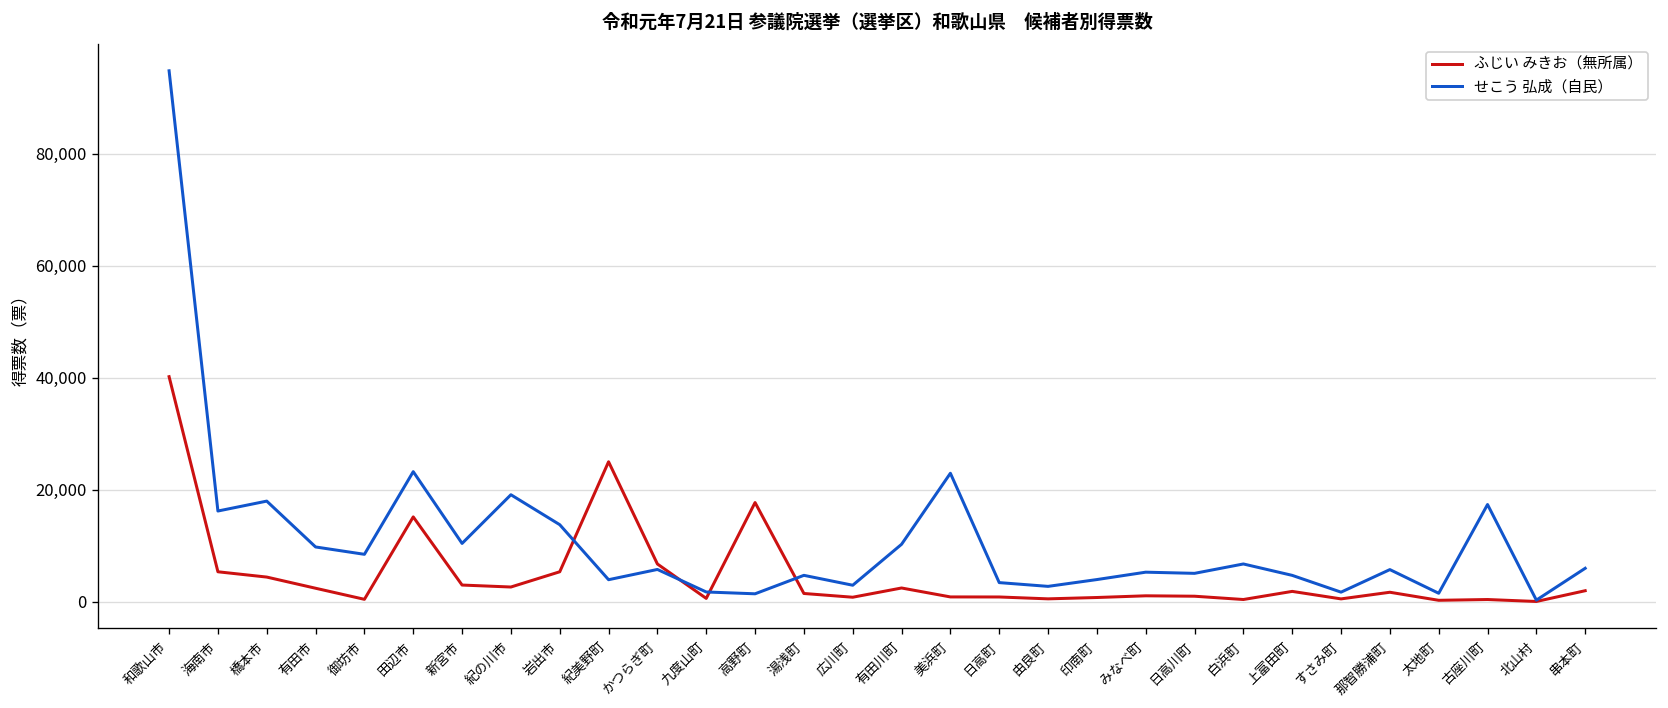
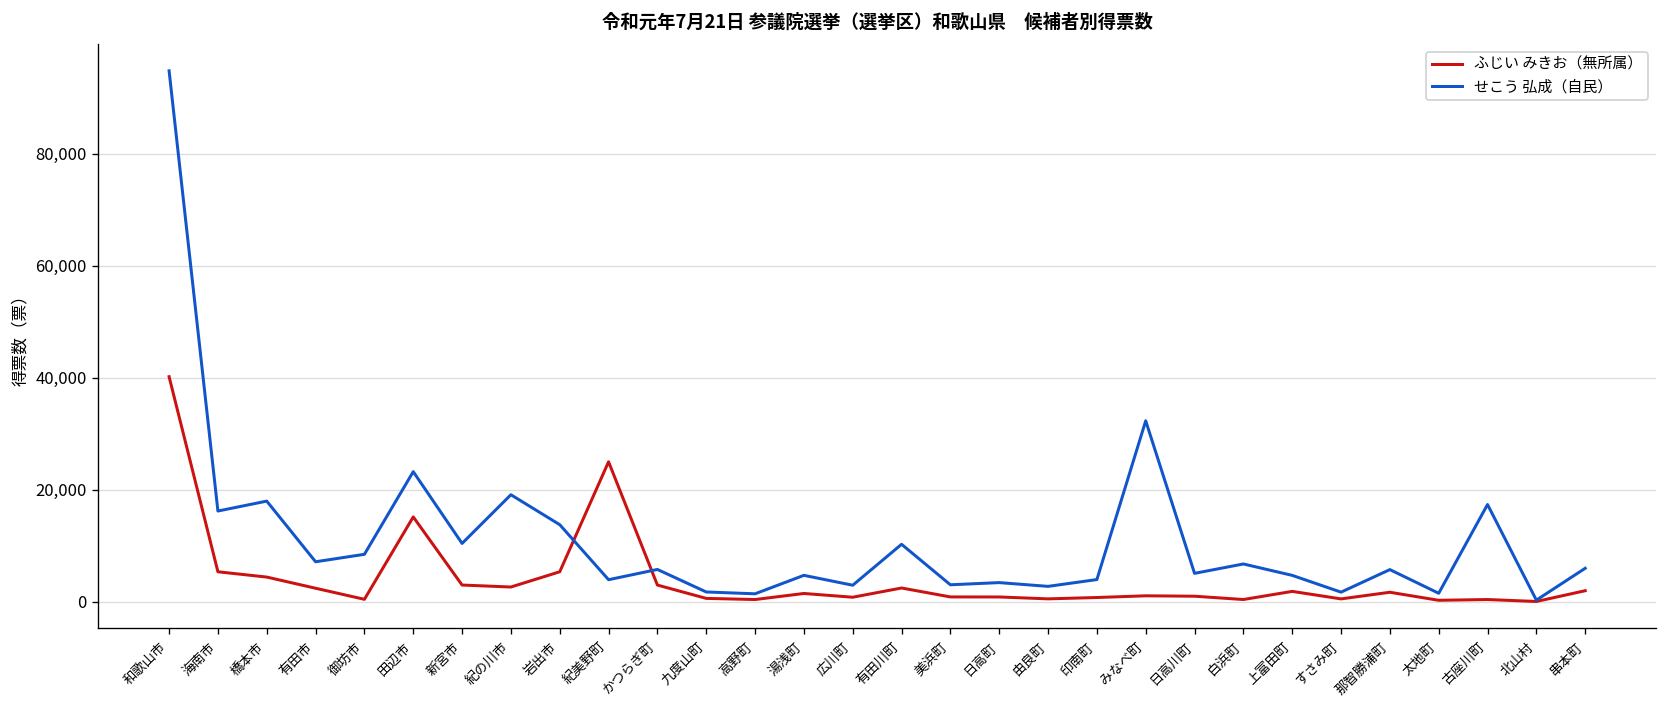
  {
    "ふじい みきお（無所属）": {
      "和歌山市": "40,000",
      "海南市": "5,000",
      "橋本市": "4,000",
      "有田市": "2,000",
      "御坊市": "0",
      "田辺市": "15,000",
      "新宮市": "3,000",
      "紀の川市": "3,000",
      "岩出市": "5,000",
      "紀美野町": "25,000",
-     "かつらぎ町": "7,000",
+     "かつらぎ町": "3,000",
      "九度山町": "1,000",
-     "高野町": "18,000",
+     "高野町": "0",
      "湯浅町": "1,000",
      "広川町": "1,000",
      "有田川町": "2,000",
      "美浜町": "1,000",
      "日高町": "1,000",
      "由良町": "1,000",
      "印南町": "1,000",
      "みなべ町": "1,000",
      "日高川町": "1,000",
      "白浜町": "0",
      "上富田町": "2,000",
      "すさみ町": "0",
      "那智勝浦町": "2,000",
      "太地町": "0",
      "古座川町": "0",
      "串本町": "2,000"
    },
    "せこう 弘成（自民）": {
      "和歌山市": "95,000",
      "海南市": "16,000",
      "橋本市": "18,000",
-     "有田市": "10,000",
+     "有田市": "7,000",
      "御坊市": "8,000",
      "田辺市": "23,000",
      "新宮市": "10,000",
      "紀の川市": "19,000",
      "岩出市": "14,000",
      "紀美野町": "4,000",
      "かつらぎ町": "6,000",
      "九度山町": "2,000",
      "高野町": "1,000",
      "湯浅町": "5,000",
      "広川町": "3,000",
      "有田川町": "10,000",
-     "美浜町": "23,000",
+     "美浜町": "3,000",
      "日高町": "3,000",
      "由良町": "3,000",
      "印南町": "4,000",
-     "みなべ町": "5,000",
+     "みなべ町": "32,000",
      "日高川町": "5,000",
      "白浜町": "7,000",
      "上富田町": "5,000",
      "すさみ町": "2,000",
      "那智勝浦町": "6,000",
      "太地町": "1,000",
      "古座川町": "17,000",
      "串本町": "6,000"
    }
  }
